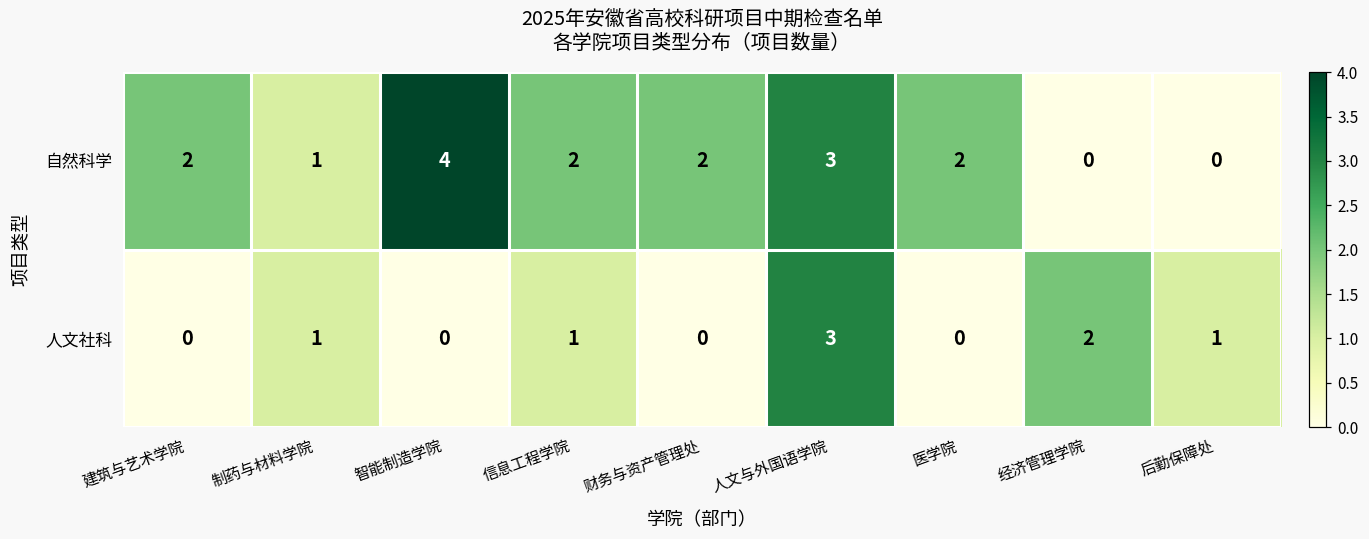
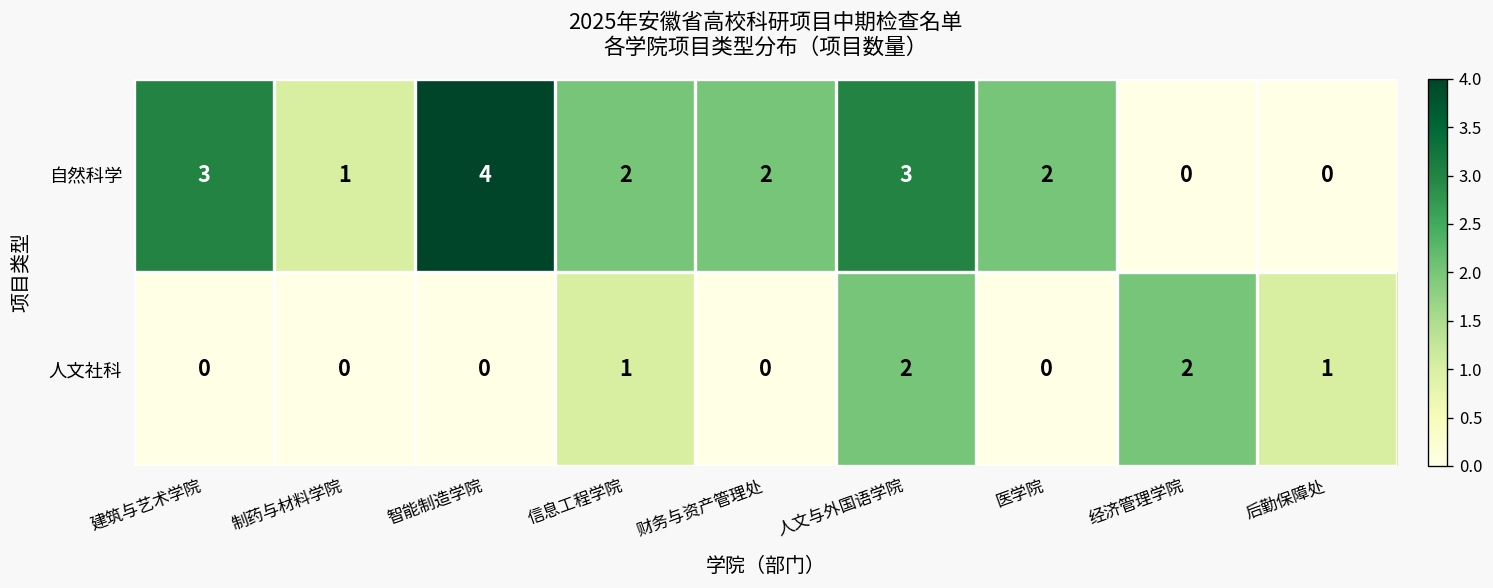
  {
    "自然科学": {
-     "建筑与艺术学院": 2,
+     "建筑与艺术学院": 3,
      "制药与材料学院": 1,
      "智能制造学院": 4,
      "信息工程学院": 2,
      "财务与资产管理处": 2,
      "人文与外国语学院": 3,
      "医学院": 2,
      "经济管理学院": 0,
      "后勤保障处": 0
    },
    "人文社科": {
      "建筑与艺术学院": 0,
-     "制药与材料学院": 1,
+     "制药与材料学院": 0,
      "智能制造学院": 0,
      "信息工程学院": 1,
      "财务与资产管理处": 0,
-     "人文与外国语学院": 3,
+     "人文与外国语学院": 2,
      "医学院": 0,
      "经济管理学院": 2,
      "后勤保障处": 1
    }
  }
